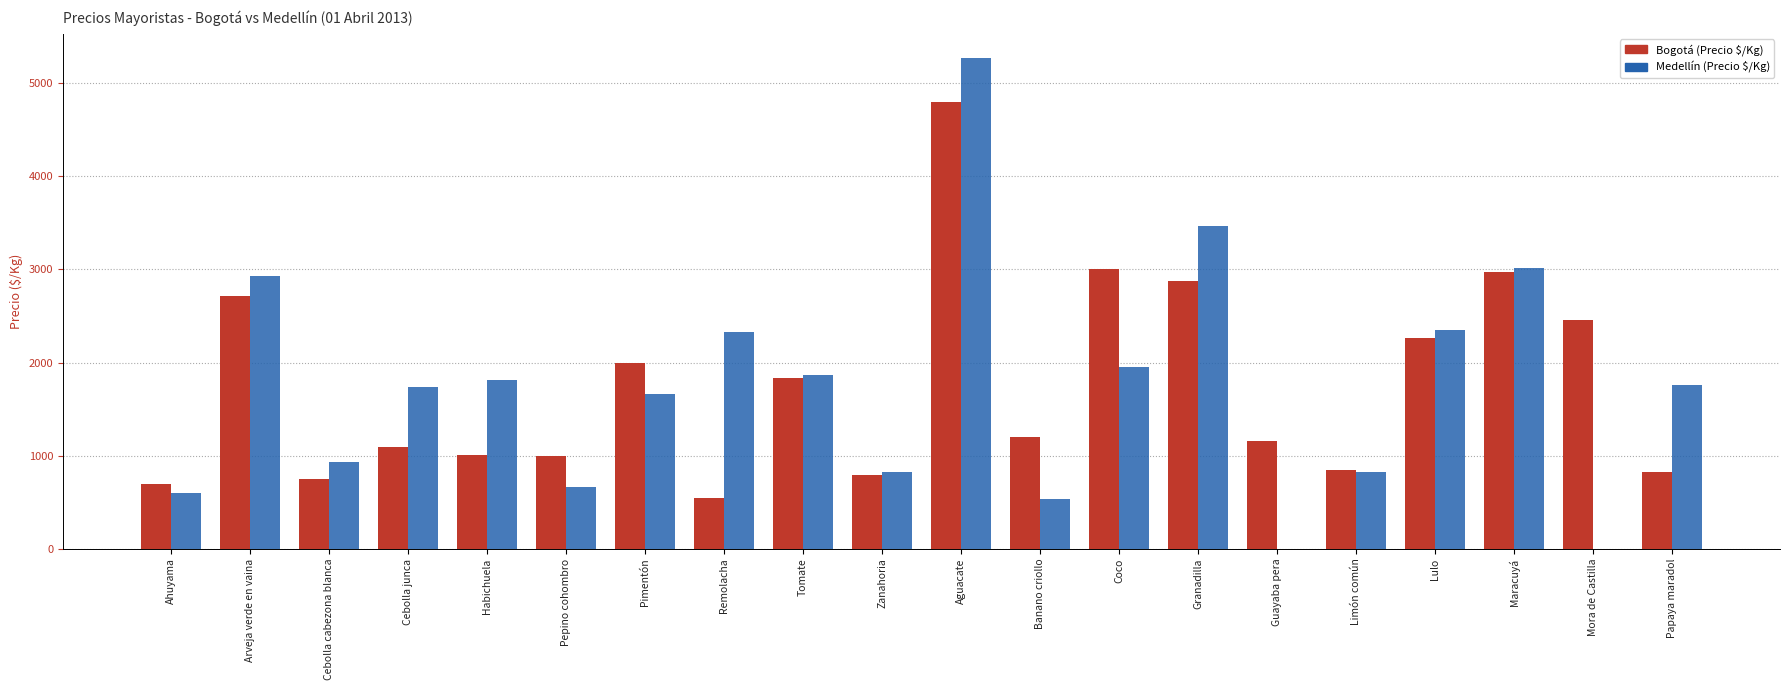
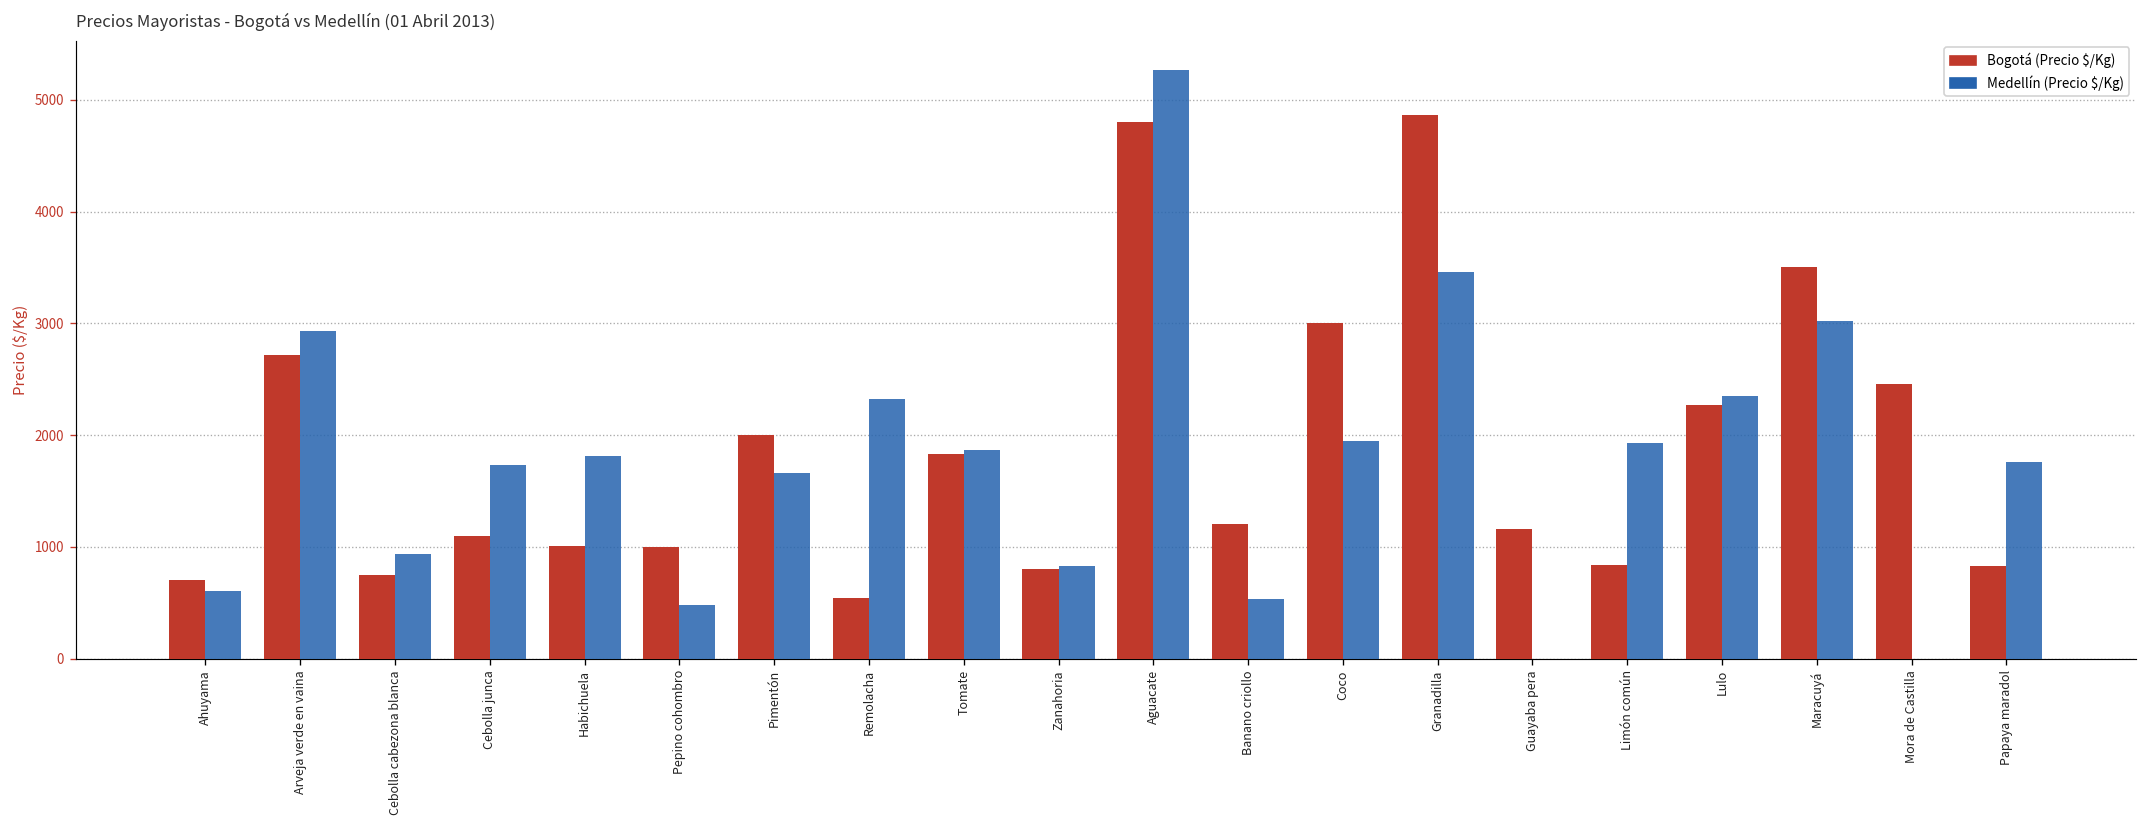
  {
    "Bogotá (Precio $/Kg)": {
      "Ahuyama": 700,
      "Arveja verde en vaina": 2700,
      "Cebolla cabezona blanca": 800,
      "Cebolla junca": 1100,
      "Habichuela": 1000,
      "Pepino cohombro": 1000,
      "Pimentón": 2000,
      "Remolacha": 500,
      "Tomate": 1800,
      "Zanahoria": 800,
      "Aguacate": 4800,
      "Banano criollo": 1200,
      "Coco": 3000,
-     "Granadilla": 2900,
+     "Granadilla": 4900,
      "Guayaba pera": 1200,
      "Limón común": 800,
      "Lulo": 2300,
-     "Maracuyá": 3000,
+     "Maracuyá": 3500,
      "Mora de Castilla": 2500,
      "Papaya maradol": 800
    },
    "Medellín (Precio $/Kg)": {
      "Ahuyama": 600,
      "Arveja verde en vaina": 2900,
      "Cebolla cabezona blanca": 900,
      "Cebolla junca": 1700,
      "Habichuela": 1800,
-     "Pepino cohombro": 700,
+     "Pepino cohombro": 500,
      "Pimentón": 1700,
      "Remolacha": 2300,
      "Tomate": 1900,
      "Zanahoria": 800,
      "Aguacate": 5300,
      "Banano criollo": 500,
      "Coco": 1900,
      "Granadilla": 3500,
      "Guayaba pera": 0,
-     "Limón común": 800,
+     "Limón común": 1900,
      "Lulo": 2400,
      "Maracuyá": 3000,
      "Mora de Castilla": 0,
      "Papaya maradol": 1800
    }
  }
